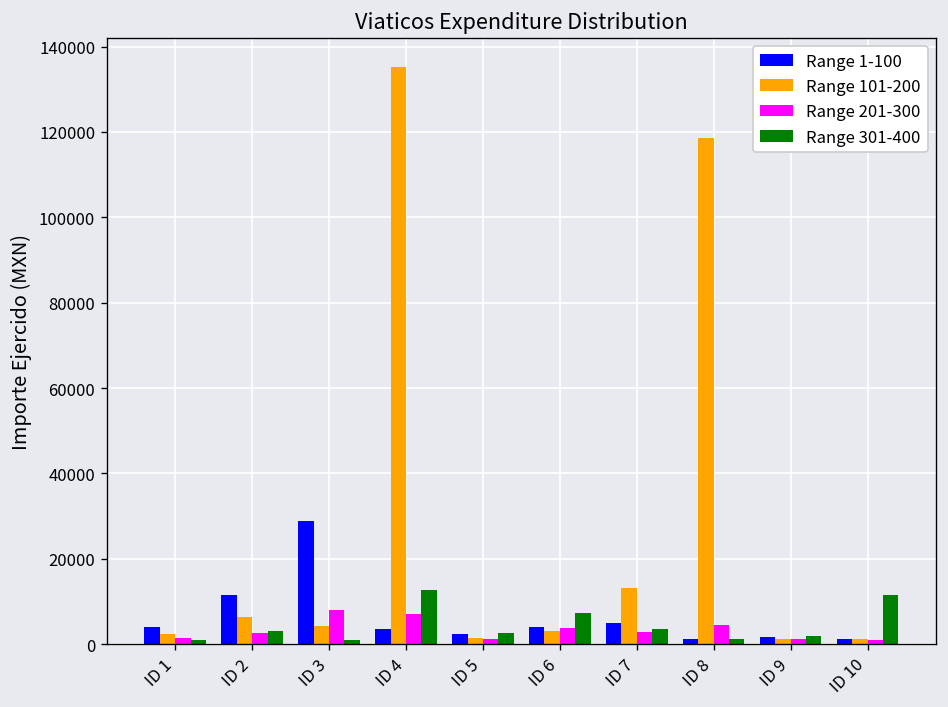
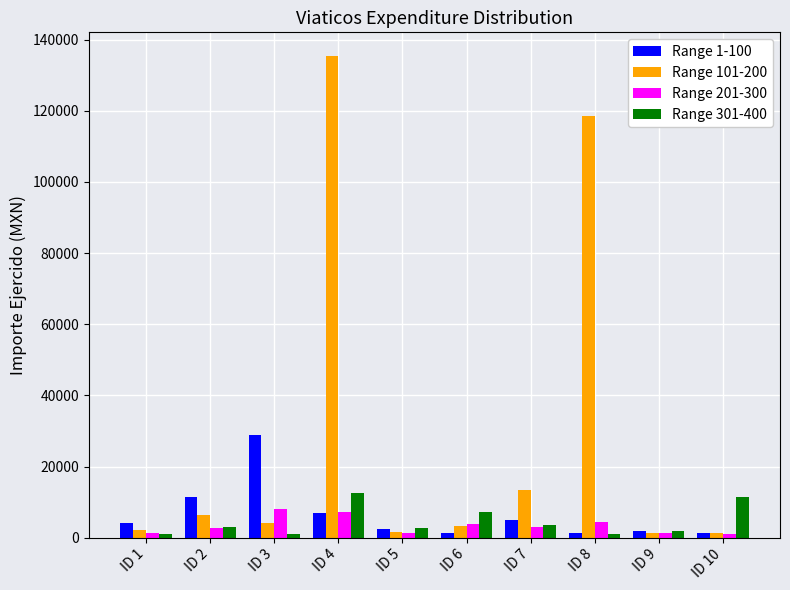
  {
    "Range 1-100": {
      "ID 1": 4000,
      "ID 2": 11000,
      "ID 3": 29000,
-     "ID 4": 4000,
+     "ID 4": 7000,
      "ID 5": 2000,
-     "ID 6": 4000,
+     "ID 6": 1000,
      "ID 7": 5000,
      "ID 8": 1000,
      "ID 9": 2000,
      "ID 10": 1000
    },
    "Range 101-200": {
      "ID 1": 2000,
      "ID 2": 6000,
      "ID 3": 4000,
      "ID 4": 135000,
      "ID 5": 2000,
      "ID 6": 3000,
      "ID 7": 13000,
      "ID 8": 119000,
      "ID 9": 1000,
      "ID 10": 1000
    },
    "Range 201-300": {
      "ID 1": 1000,
      "ID 2": 3000,
      "ID 3": 8000,
      "ID 4": 7000,
      "ID 5": 1000,
      "ID 6": 4000,
      "ID 7": 3000,
      "ID 8": 4000,
      "ID 9": 1000,
      "ID 10": 1000
    },
    "Range 301-400": {
      "ID 1": 1000,
      "ID 2": 3000,
      "ID 3": 1000,
      "ID 4": 13000,
      "ID 5": 3000,
      "ID 6": 7000,
      "ID 7": 4000,
      "ID 8": 1000,
      "ID 9": 2000,
      "ID 10": 11000
    }
  }
